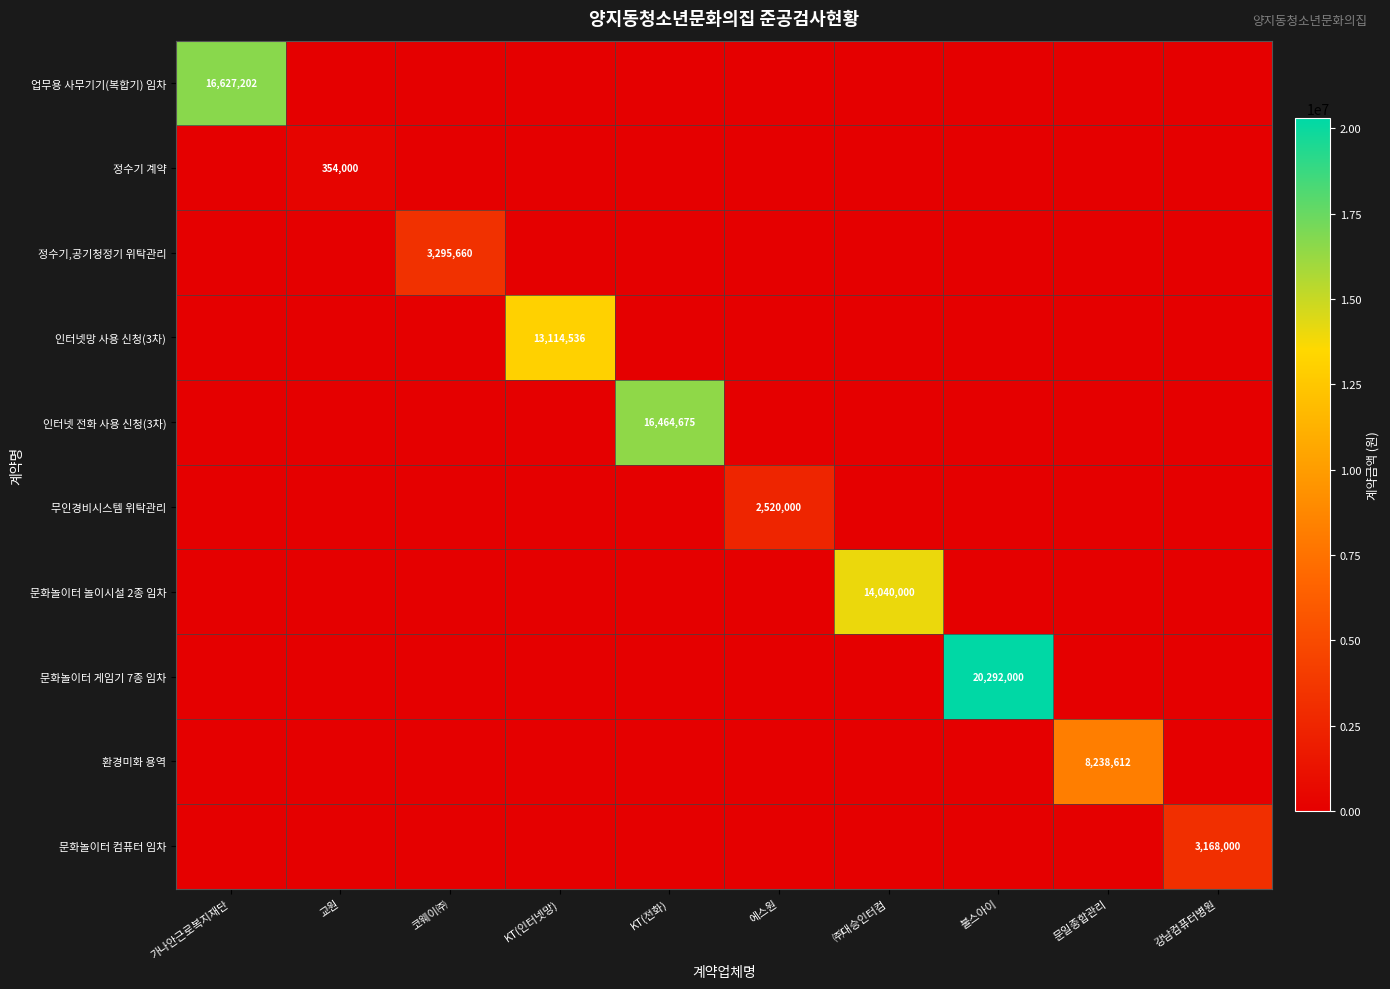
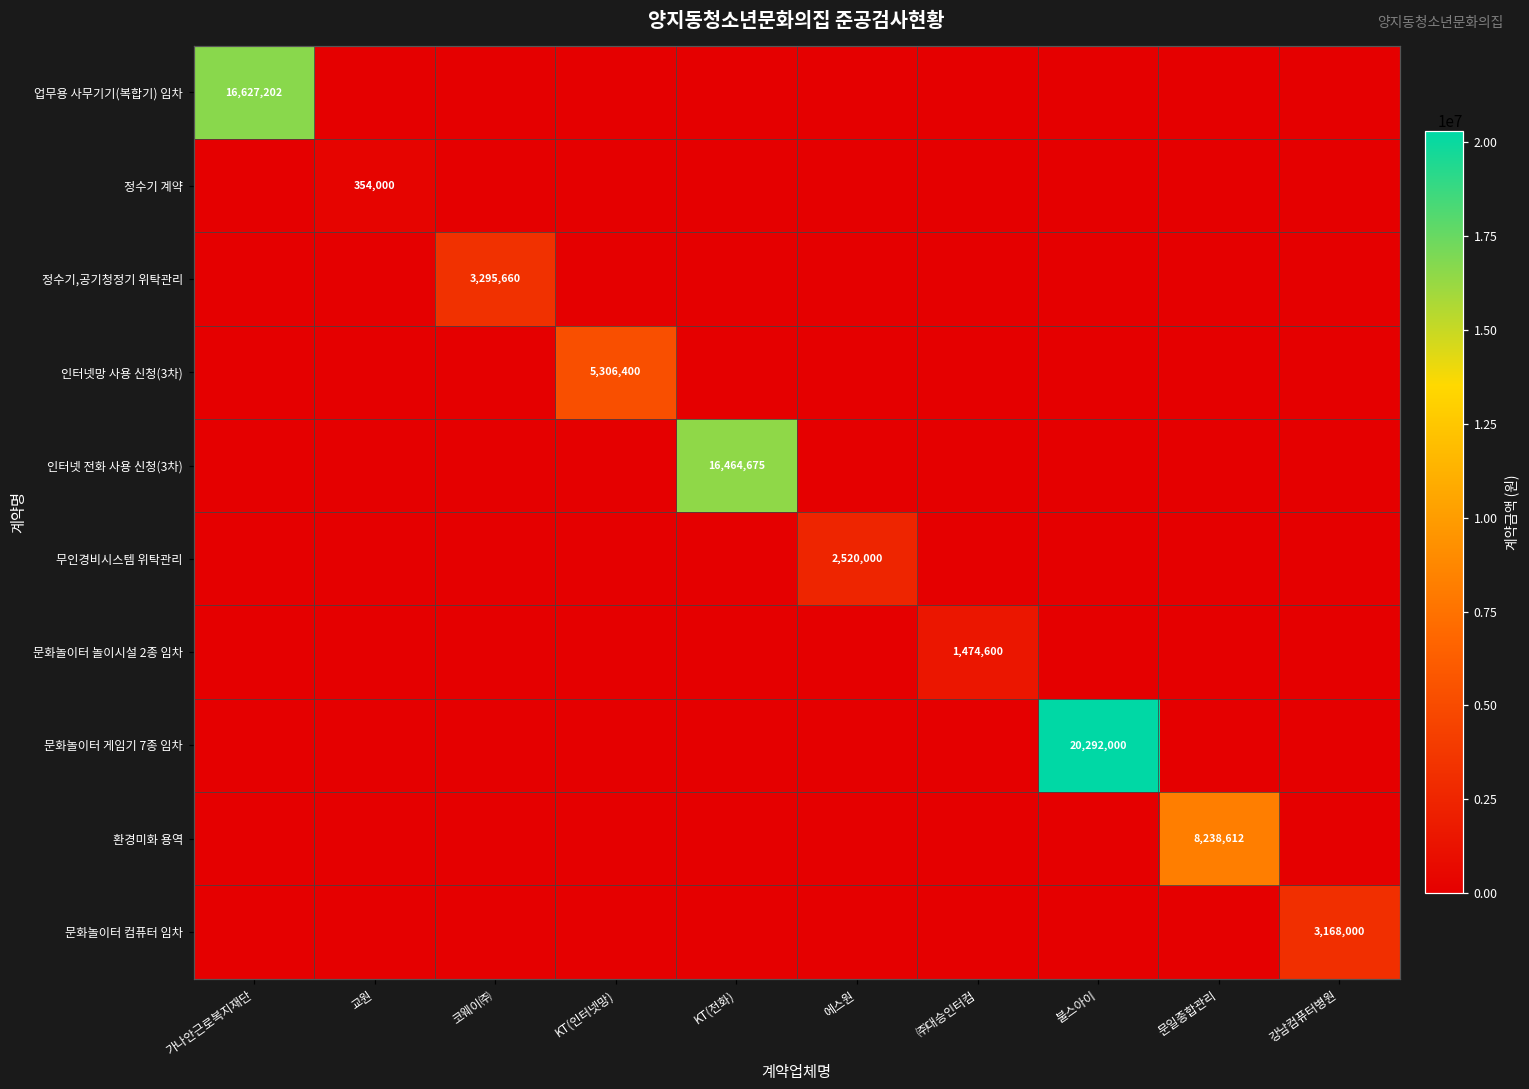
  {
    "업무용 사무기기(복합기) 임차": {
      "가나안근로복지재단": "16,627,202"
    },
    "정수기 계약": {
      "교원": "354,000"
    },
    "정수기,공기청정기 위탁관리": {
      "코웨이㈜": "3,295,660"
    },
    "인터넷망 사용 신청(3차)": {
-     "KT(인터넷망)": "13,114,536"
+     "KT(인터넷망)": "5,306,400"
    },
    "인터넷 전화 사용 신청(3차)": {
      "KT(전화)": "16,464,675"
    },
    "무인경비시스템 위탁관리": {
      "에스원": "2,520,000"
    },
    "문화놀이터 놀이시설 2종 임차": {
-     "㈜대승인터컴": "14,040,000"
+     "㈜대승인터컴": "1,474,600"
    },
    "문화놀이터 게임기 7종 임차": {
      "불스아이": "20,292,000"
    },
    "환경미화 용역": {
      "문일종합관리": "8,238,612"
    },
    "문화놀이터 컴퓨터 임차": {
      "강남컴퓨터병원": "3,168,000"
    }
  }
